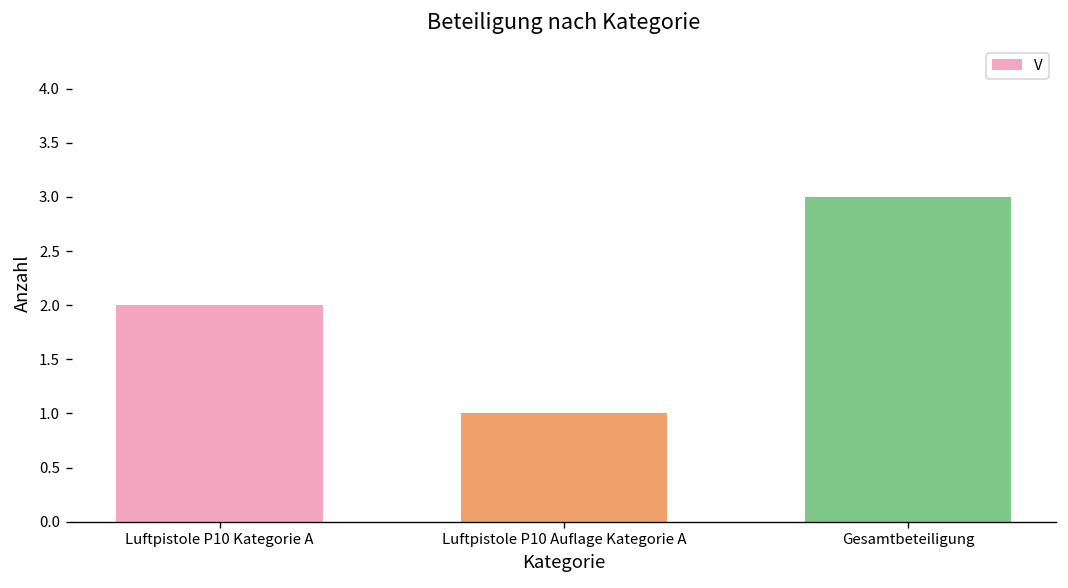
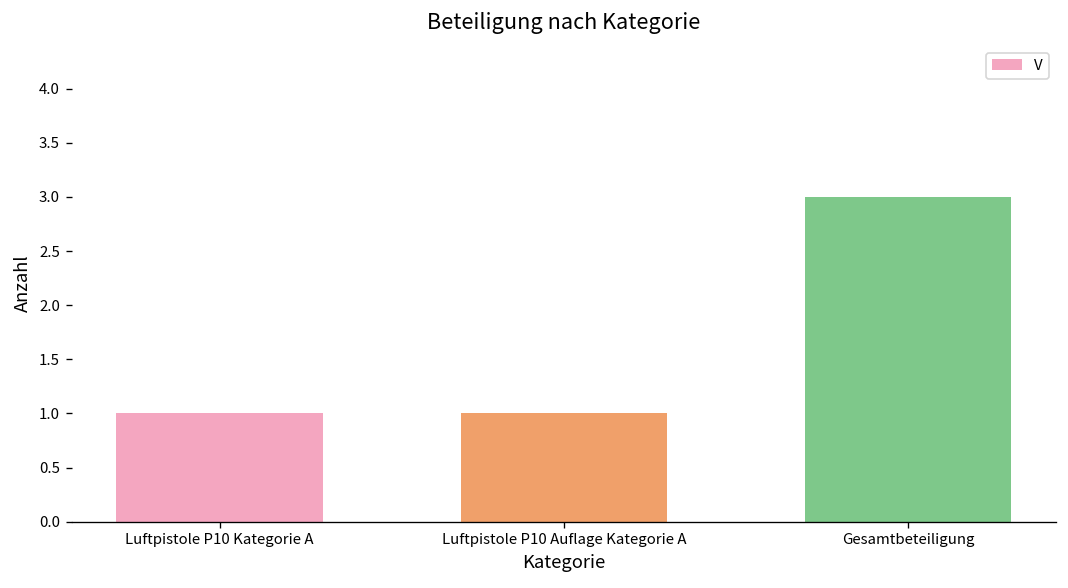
  {
-   "Luftpistole P10 Kategorie A": 2,
+   "Luftpistole P10 Kategorie A": 1,
    "Luftpistole P10 Auflage Kategorie A": 1,
    "Gesamtbeteiligung": 3
  }
